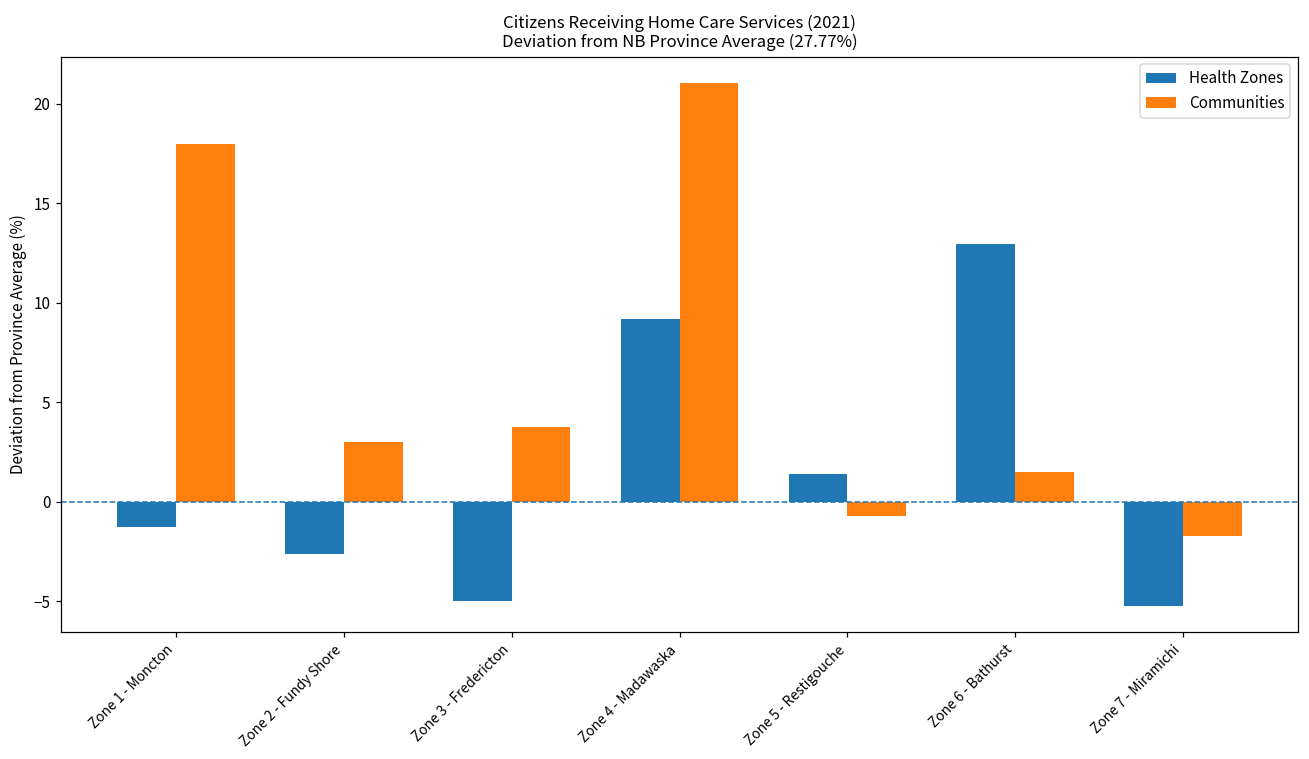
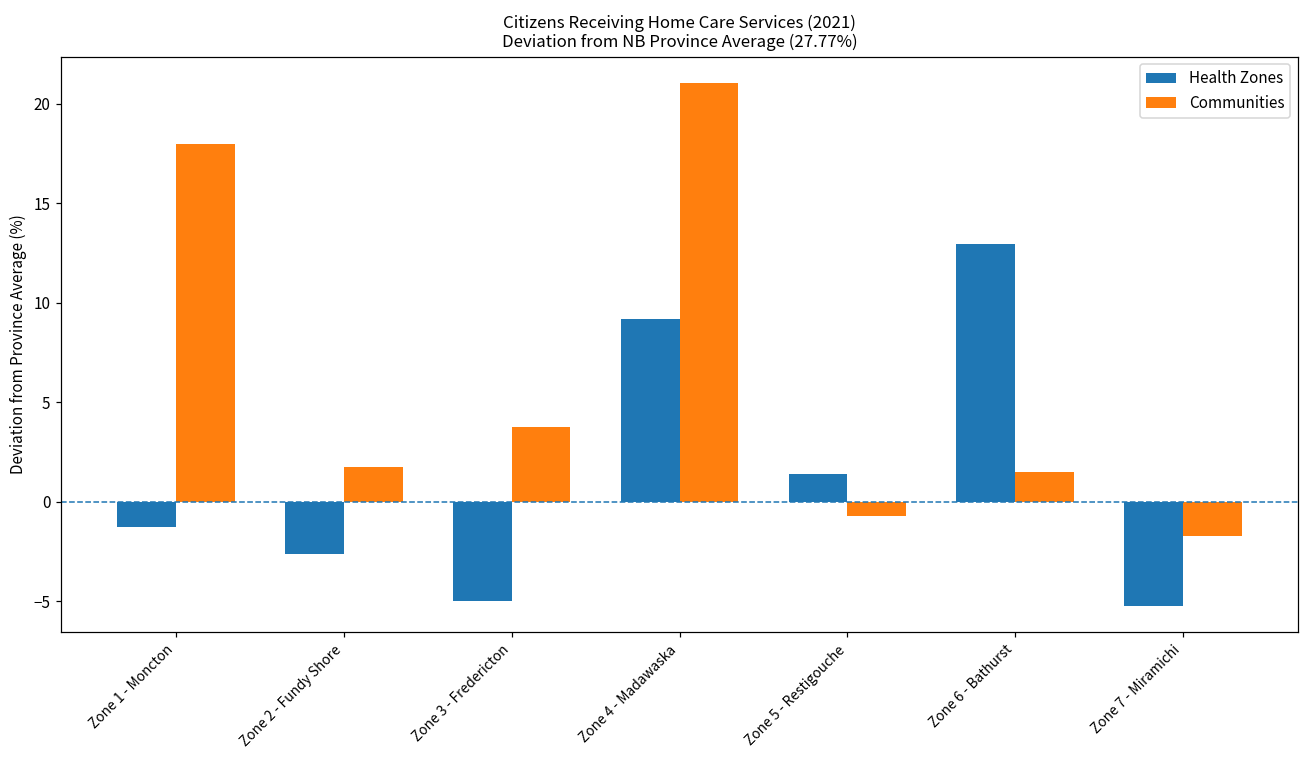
  {
    "Health Zones": {
      "Zone 1 - Moncton": -1.3,
      "Zone 2 - Fundy Shore": -2.6,
      "Zone 3 - Fredericton": -5.0,
      "Zone 4 - Madawaska": 9.2,
      "Zone 5 - Restigouche": 1.4,
      "Zone 6 - Bathurst": 13.0,
      "Zone 7 - Miramichi": -5.2
    },
    "Communities": {
      "Zone 1 - Moncton": 18.0,
-     "Zone 2 - Fundy Shore": 3.0,
+     "Zone 2 - Fundy Shore": 1.7,
      "Zone 3 - Fredericton": 3.7,
      "Zone 4 - Madawaska": 21.1,
      "Zone 5 - Restigouche": -0.7,
      "Zone 6 - Bathurst": 1.5,
      "Zone 7 - Miramichi": -1.7
    }
  }
